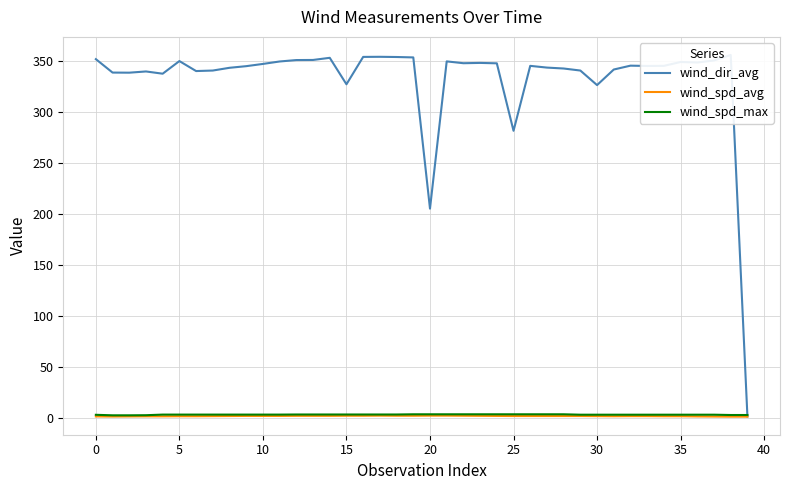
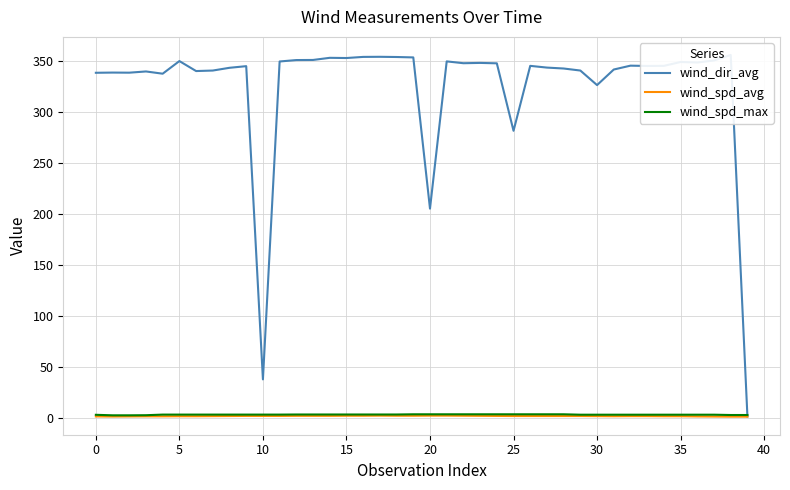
  {
    "wind_dir_avg": {
-     "0": 352,
+     "0": 339,
      "5": 350,
-     "10": 348,
-     "15": 328,
+     "10": 38,
+     "15": 353,
      "20": 205,
      "25": 282,
      "30": 327
    }
  }
